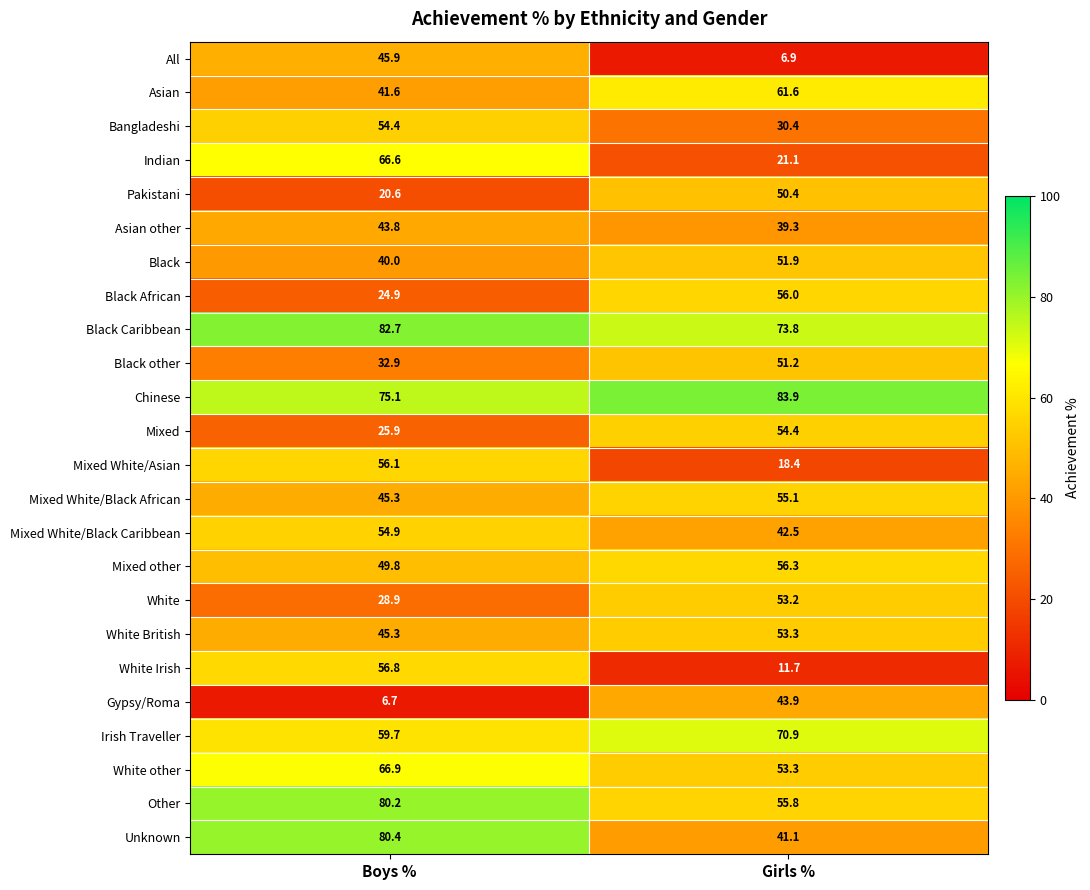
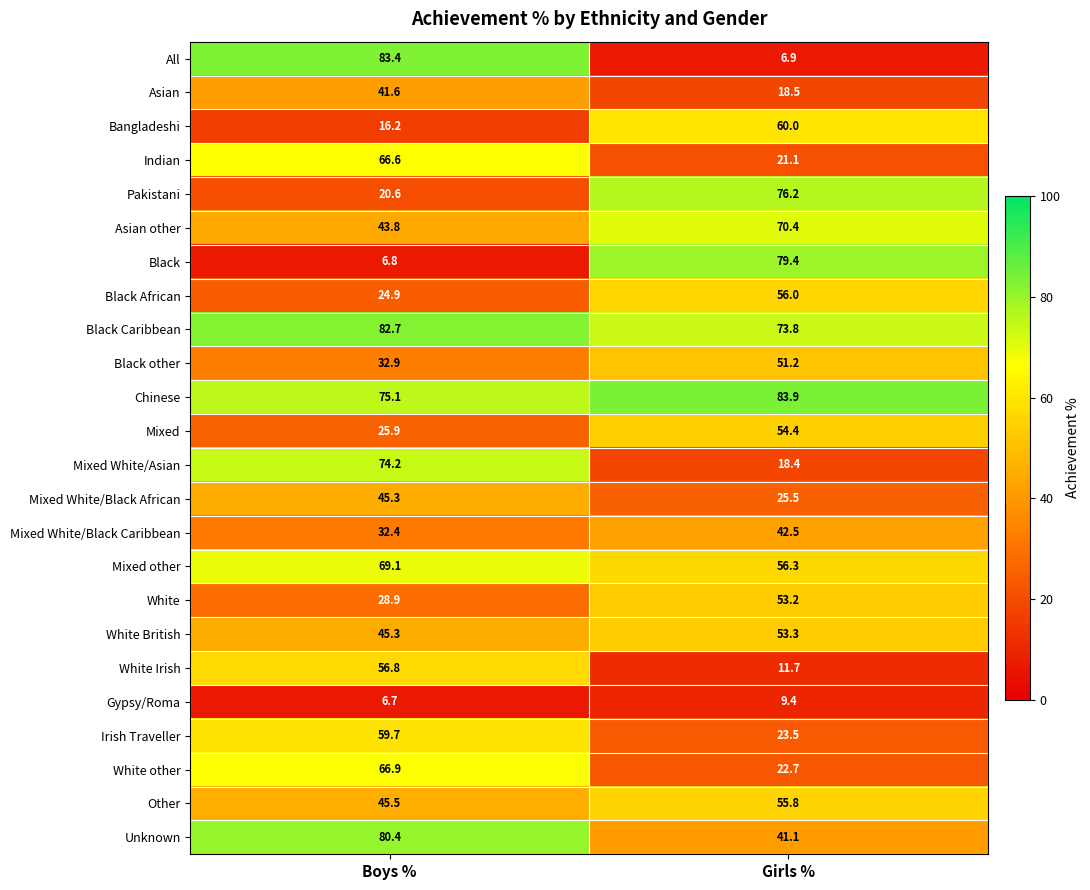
  {
    "All": {
-     "Boys %": 45.9,
+     "Boys %": 83.4,
      "Girls %": 6.9
    },
    "Asian": {
      "Boys %": 41.6,
-     "Girls %": 61.6
+     "Girls %": 18.5
    },
    "Bangladeshi": {
-     "Boys %": 54.4,
-     "Girls %": 30.4
+     "Boys %": 16.2,
+     "Girls %": 60.0
    },
    "Indian": {
      "Boys %": 66.6,
      "Girls %": 21.1
    },
    "Pakistani": {
      "Boys %": 20.6,
-     "Girls %": 50.4
+     "Girls %": 76.2
    },
    "Asian other": {
      "Boys %": 43.8,
-     "Girls %": 39.3
+     "Girls %": 70.4
    },
    "Black": {
-     "Boys %": 40.0,
-     "Girls %": 51.9
+     "Boys %": 6.8,
+     "Girls %": 79.4
    },
    "Black African": {
      "Boys %": 24.9,
      "Girls %": 56.0
    },
    "Black Caribbean": {
      "Boys %": 82.7,
      "Girls %": 73.8
    },
    "Black other": {
      "Boys %": 32.9,
      "Girls %": 51.2
    },
    "Chinese": {
      "Boys %": 75.1,
      "Girls %": 83.9
    },
    "Mixed": {
      "Boys %": 25.9,
      "Girls %": 54.4
    },
    "Mixed White/Asian": {
-     "Boys %": 56.1,
+     "Boys %": 74.2,
      "Girls %": 18.4
    },
    "Mixed White/Black African": {
      "Boys %": 45.3,
-     "Girls %": 55.1
+     "Girls %": 25.5
    },
    "Mixed White/Black Caribbean": {
-     "Boys %": 54.9,
+     "Boys %": 32.4,
      "Girls %": 42.5
    },
    "Mixed other": {
-     "Boys %": 49.8,
+     "Boys %": 69.1,
      "Girls %": 56.3
    },
    "White": {
      "Boys %": 28.9,
      "Girls %": 53.2
    },
    "White British": {
      "Boys %": 45.3,
      "Girls %": 53.3
    },
    "White Irish": {
      "Boys %": 56.8,
      "Girls %": 11.7
    },
    "Gypsy/Roma": {
      "Boys %": 6.7,
-     "Girls %": 43.9
+     "Girls %": 9.4
    },
    "Irish Traveller": {
      "Boys %": 59.7,
-     "Girls %": 70.9
+     "Girls %": 23.5
    },
    "White other": {
      "Boys %": 66.9,
-     "Girls %": 53.3
+     "Girls %": 22.7
    },
    "Other": {
-     "Boys %": 80.2,
+     "Boys %": 45.5,
      "Girls %": 55.8
    },
    "Unknown": {
      "Boys %": 80.4,
      "Girls %": 41.1
    }
  }
